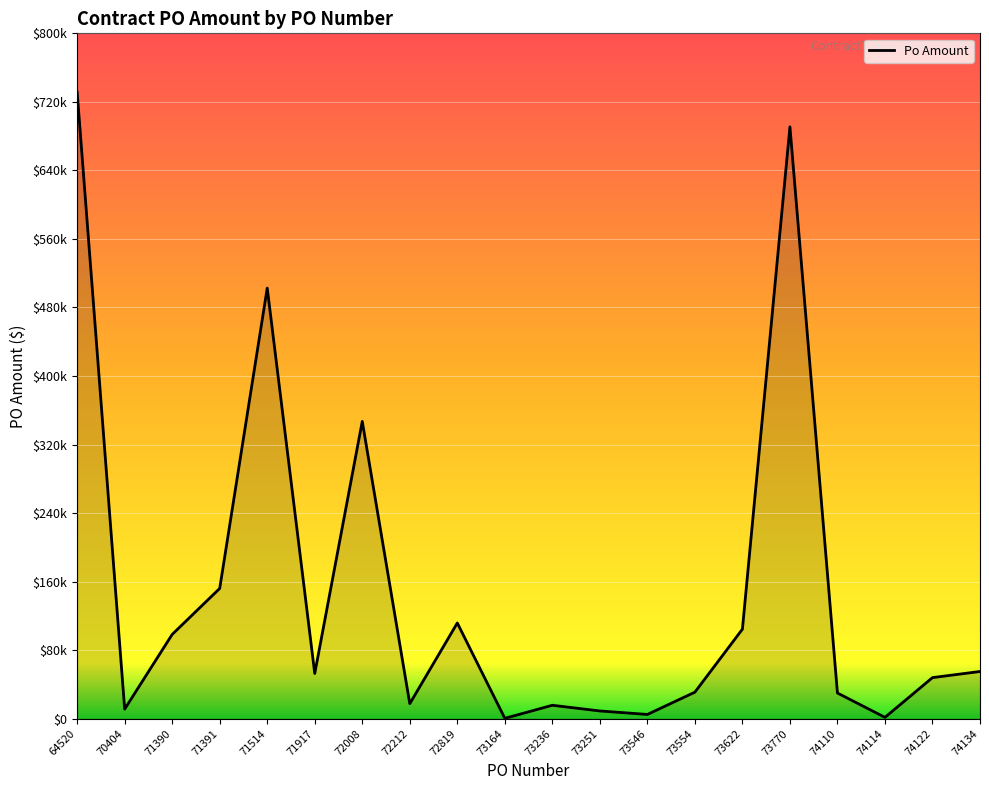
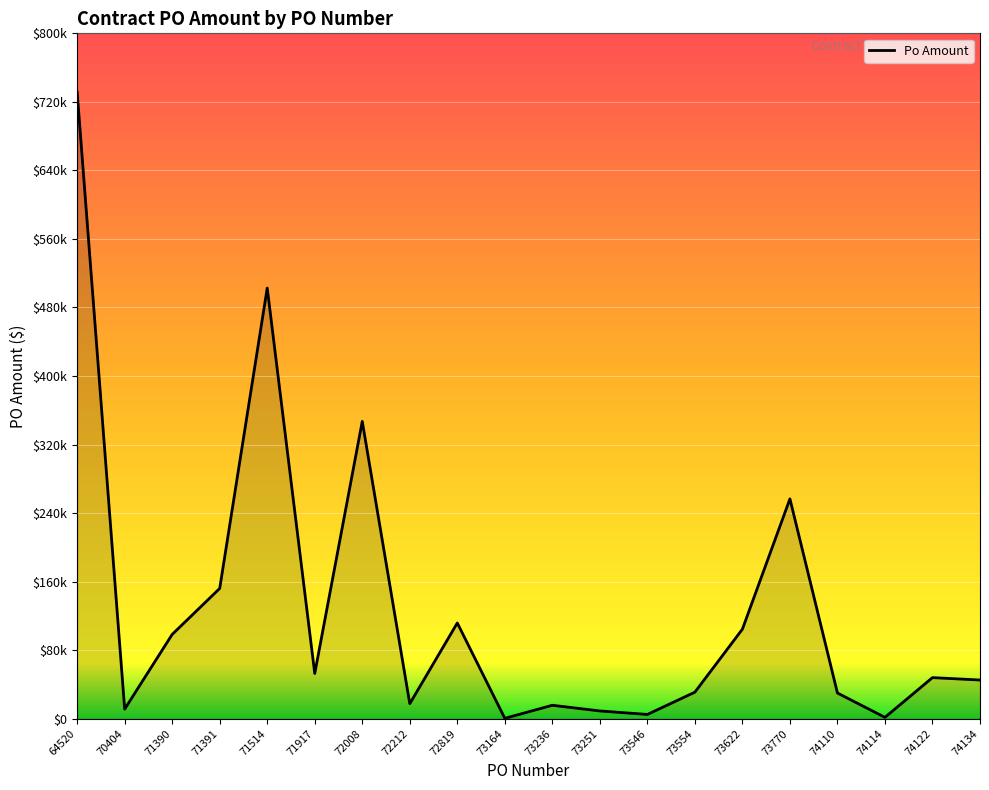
  {
    "64520": "$730000",
    "70404": "$10000",
    "71390": "$100000",
    "71391": "$150000",
    "71514": "$500000",
    "71917": "$50000",
    "72008": "$350000",
    "72212": "$20000",
    "72819": "$110000",
    "73164": "$0",
    "73236": "$20000",
    "73251": "$10000",
    "73546": "$10000",
    "73554": "$30000",
    "73622": "$100000",
-   "73770": "$690000",
+   "73770": "$260000",
    "74110": "$30000",
    "74114": "$0",
    "74122": "$50000",
-   "74134": "$60000"
+   "74134": "$50000"
  }
